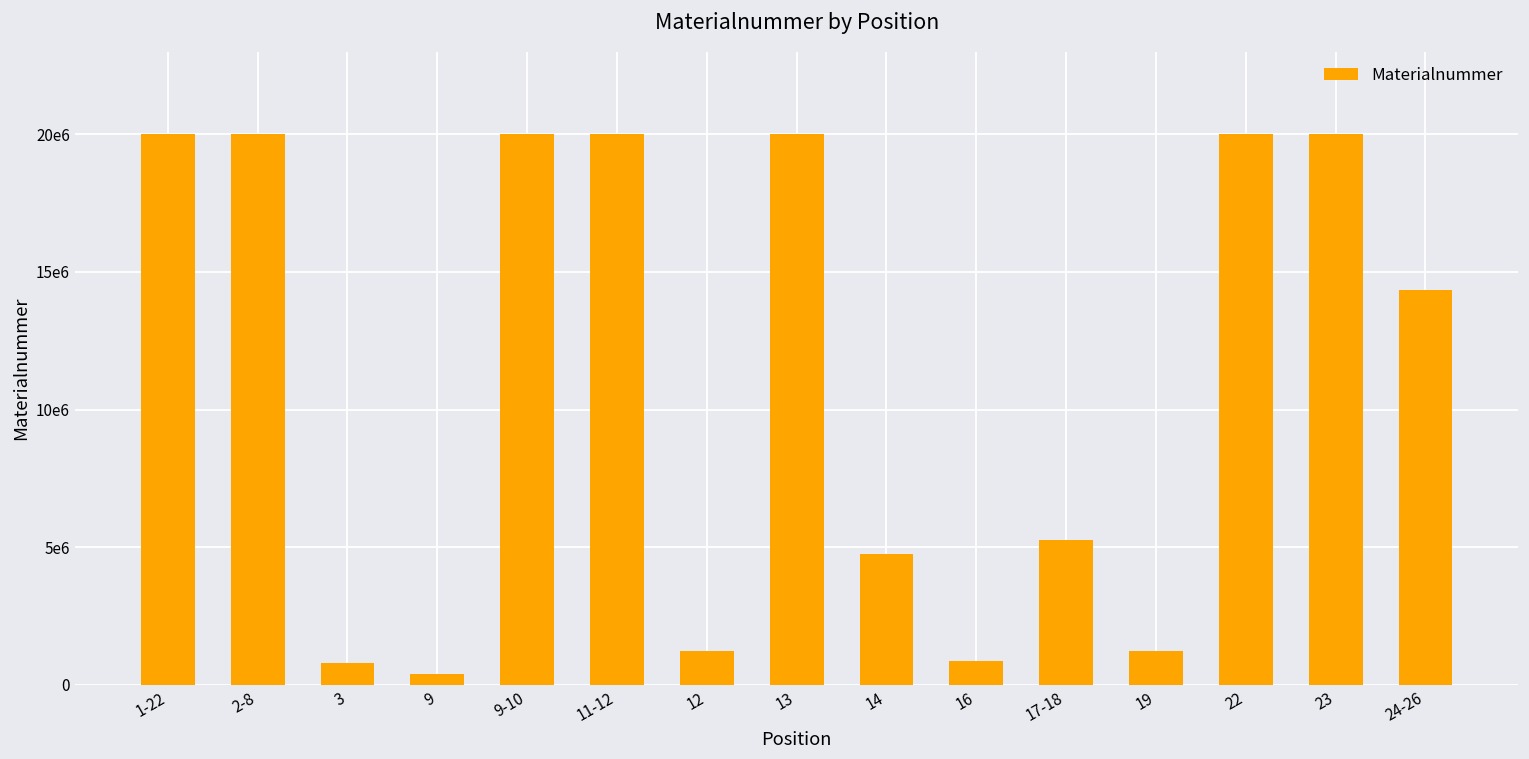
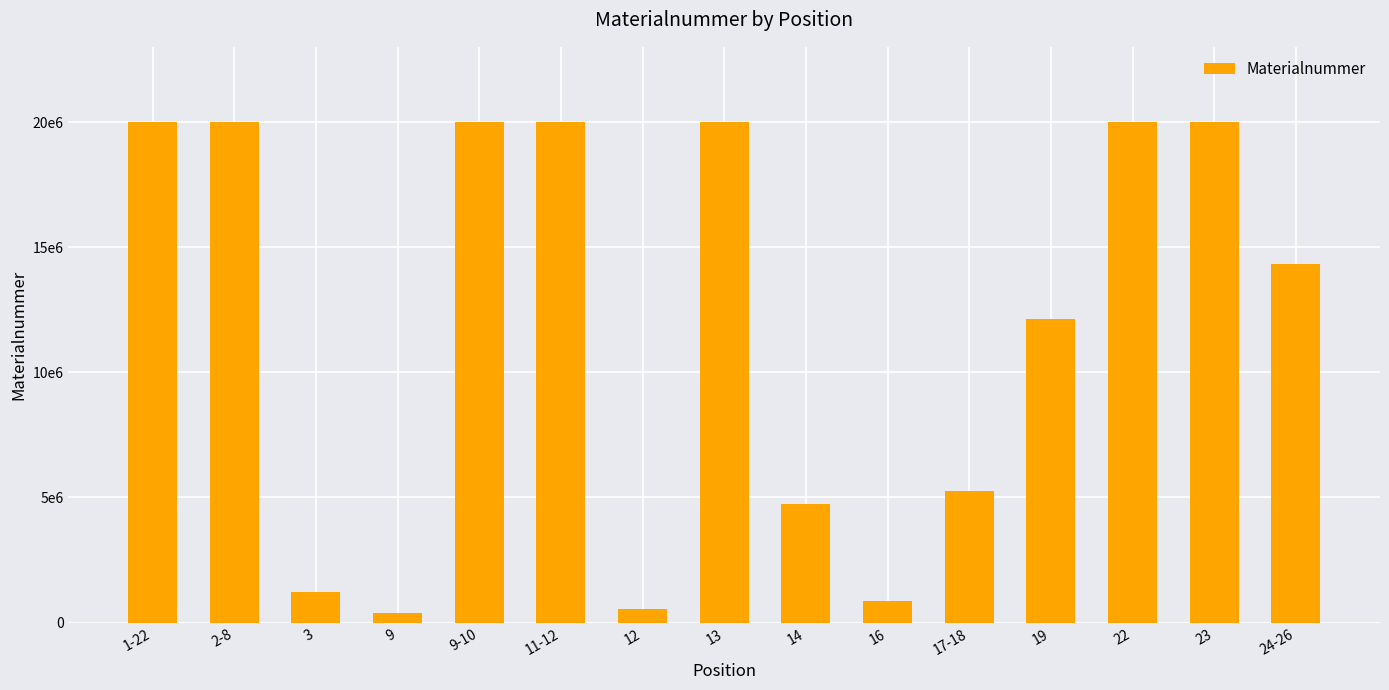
  {
    "1-22": 20000000,
    "2-8": 20000000,
-   "3": 800000,
+   "3": 1200000,
    "9": 400000,
    "9-10": 20000000,
    "11-12": 20000000,
-   "12": 1200000,
+   "12": 500000,
    "13": 20000000,
    "14": 4700000,
    "16": 900000,
    "17-18": 5300000,
-   "19": 1200000,
+   "19": 12100000,
    "22": 20000000,
    "23": 20000000,
    "24-26": 14300000
  }
